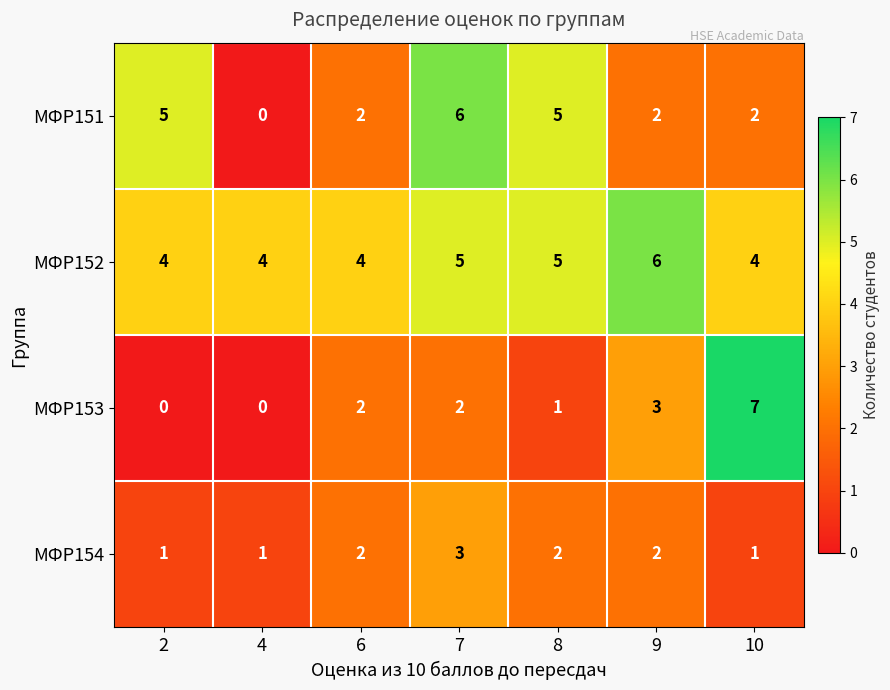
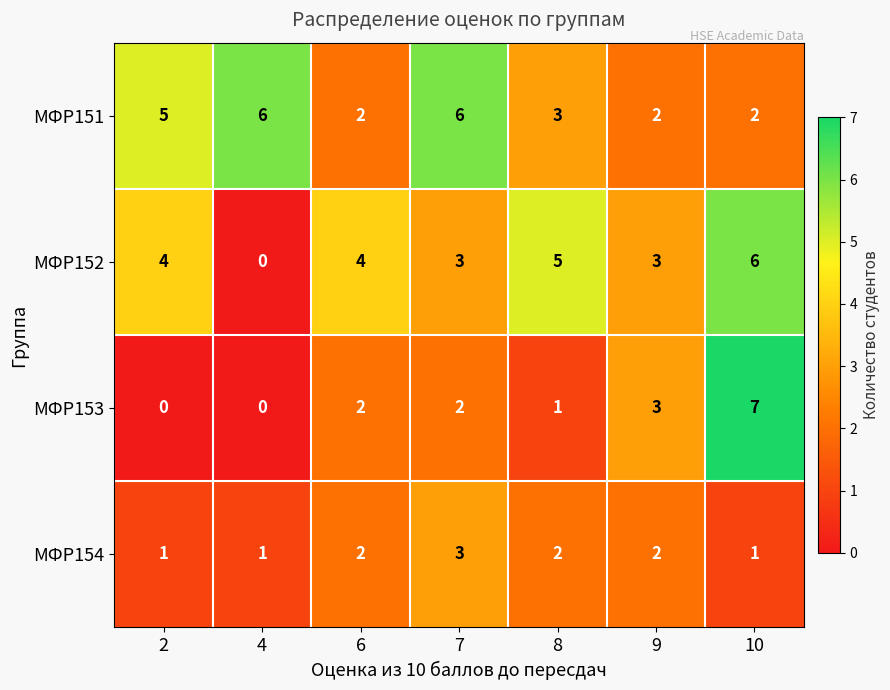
  {
    "МФР151": {
      "2": 5,
-     "4": 0,
+     "4": 6,
      "6": 2,
      "7": 6,
-     "8": 5,
+     "8": 3,
      "9": 2,
      "10": 2
    },
    "МФР152": {
      "2": 4,
-     "4": 4,
+     "4": 0,
      "6": 4,
-     "7": 5,
+     "7": 3,
      "8": 5,
-     "9": 6,
-     "10": 4
+     "9": 3,
+     "10": 6
    },
    "МФР153": {
      "2": 0,
      "4": 0,
      "6": 2,
      "7": 2,
      "8": 1,
      "9": 3,
      "10": 7
    },
    "МФР154": {
      "2": 1,
      "4": 1,
      "6": 2,
      "7": 3,
      "8": 2,
      "9": 2,
      "10": 1
    }
  }
